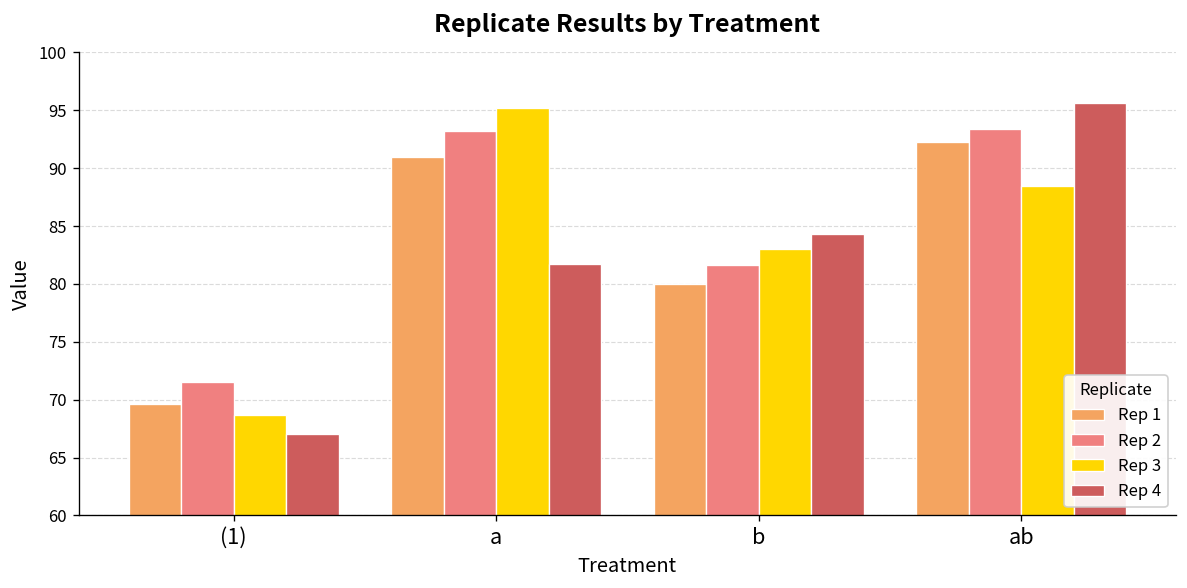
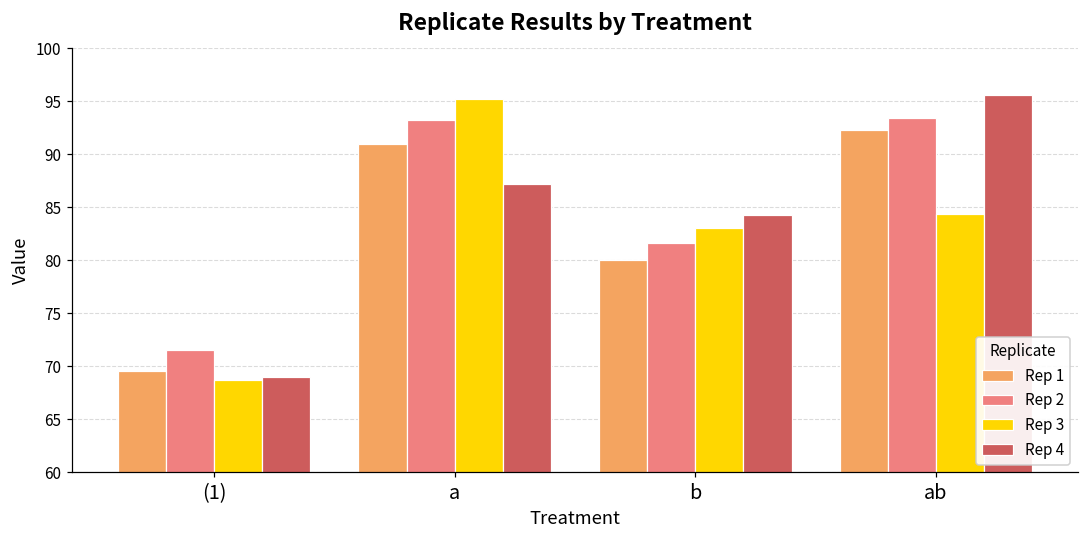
  {
    "Rep 3": {
      "(1)": 69,
      "a": 95,
      "b": 83,
-     "ab": 89
+     "ab": 84
    },
    "Rep 4": {
-     "(1)": 67,
-     "a": 82,
+     "(1)": 69,
+     "a": 87,
      "b": 84,
      "ab": 96
    }
  }
